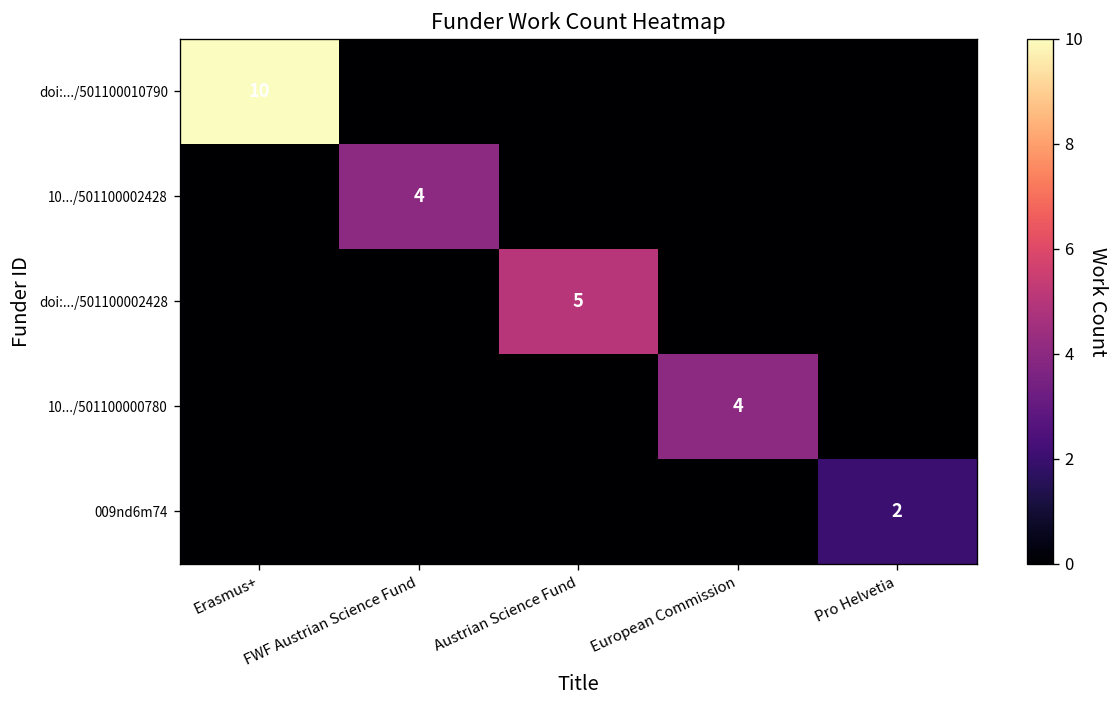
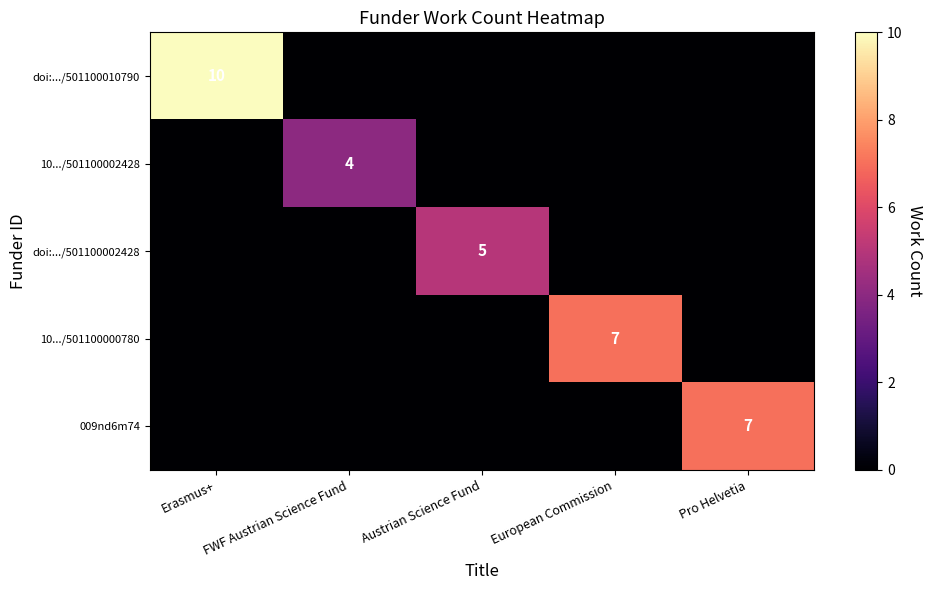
  {
    "doi:.../501100010790": {
      "Erasmus+": 10
    },
    "10.../501100002428": {
      "FWF Austrian Science Fund": 4
    },
    "doi:.../501100002428": {
      "Austrian Science Fund": 5
    },
    "10.../501100000780": {
-     "European Commission": 4
+     "European Commission": 7
    },
    "009nd6m74": {
-     "Pro Helvetia": 2
+     "Pro Helvetia": 7
    }
  }
